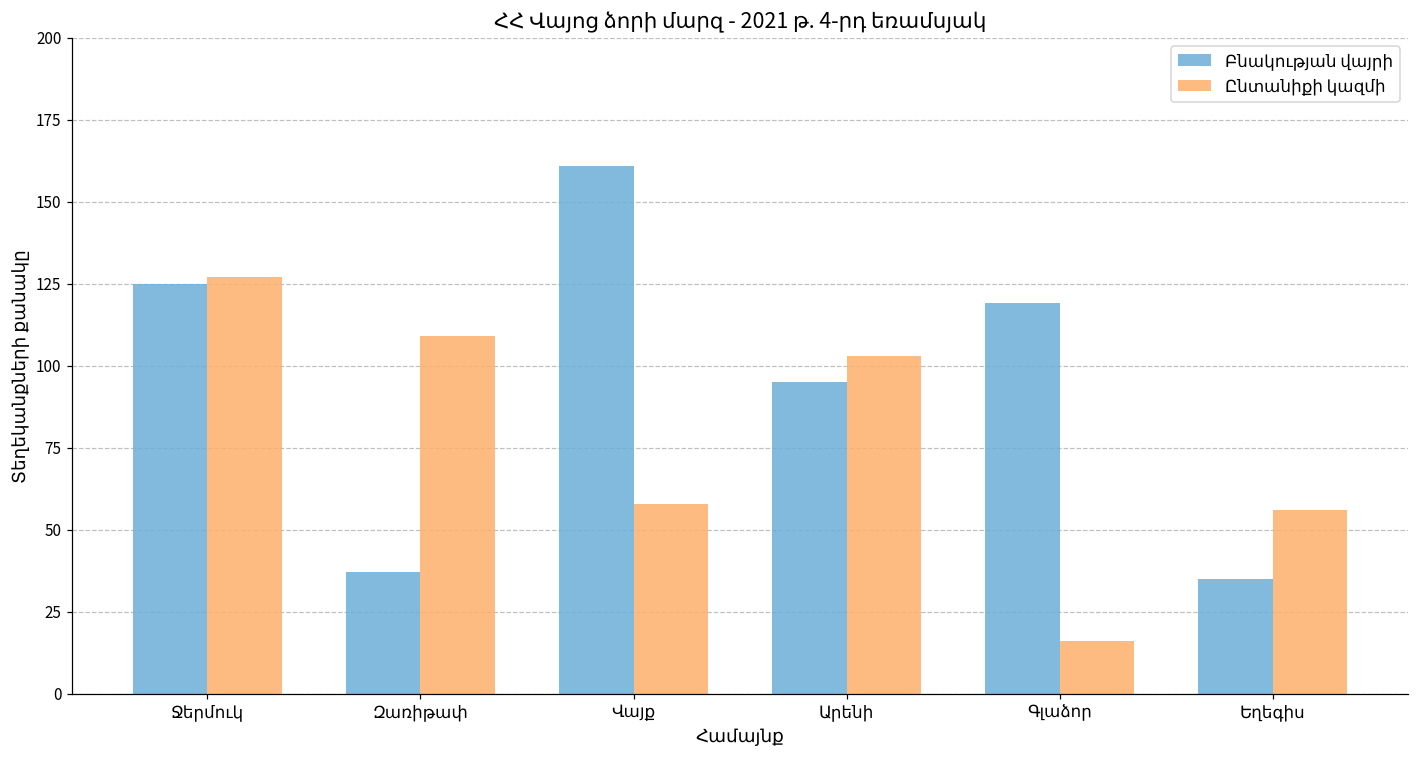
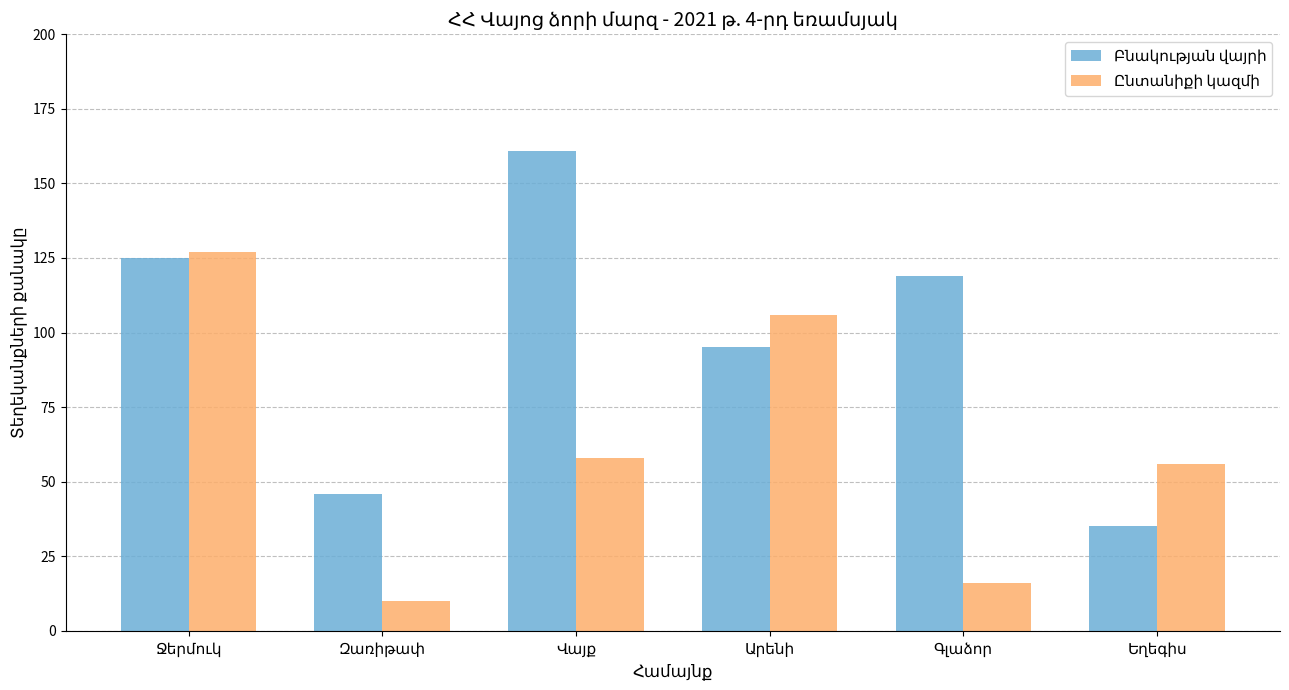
  {
    "Բնակության վայրի": {
      "Ջերմուկ": 125,
-     "Զառիթափ": 37,
+     "Զառիթափ": 46,
      "Վայք": 161,
      "Արենի": 95,
      "Գլաձոր": 119,
      "Եղեգիս": 35
    },
    "Ընտանիքի կազմի": {
      "Ջերմուկ": 127,
-     "Զառիթափ": 109,
+     "Զառիթափ": 10,
      "Վայք": 58,
-     "Արենի": 103,
+     "Արենի": 106,
      "Գլաձոր": 16,
      "Եղեգիս": 56
    }
  }
